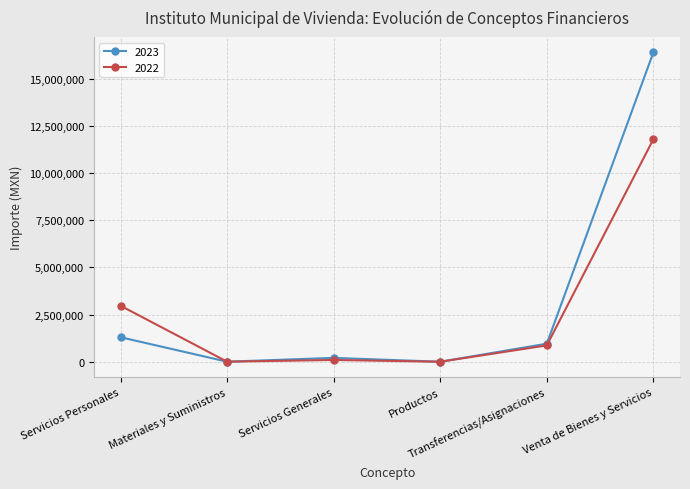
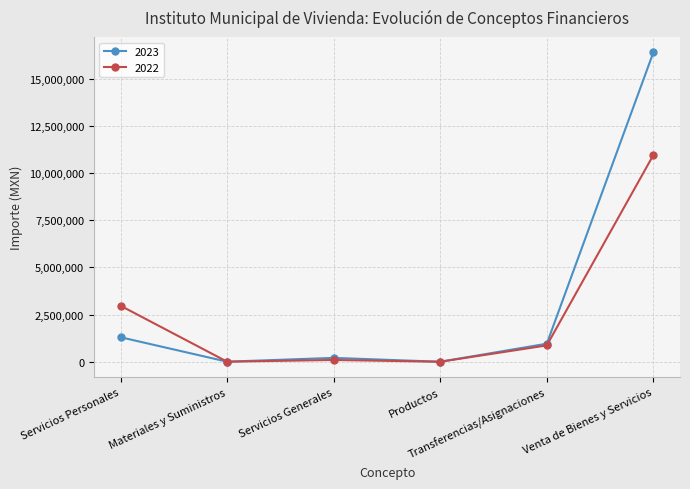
  {
    "2023": {
      "Servicios Personales": "1,300,000",
      "Venta de Bienes y Servicios": "16,400,000"
    },
    "2022": {
      "Servicios Personales": "3,000,000",
-     "Venta de Bienes y Servicios": "11,800,000"
+     "Venta de Bienes y Servicios": "11,000,000"
    }
  }
